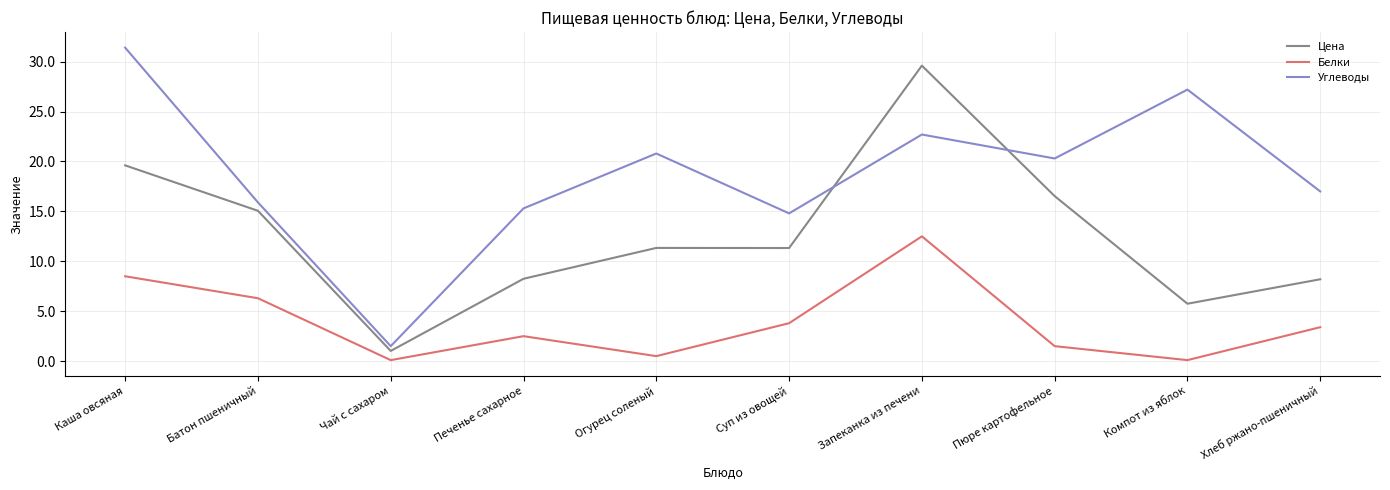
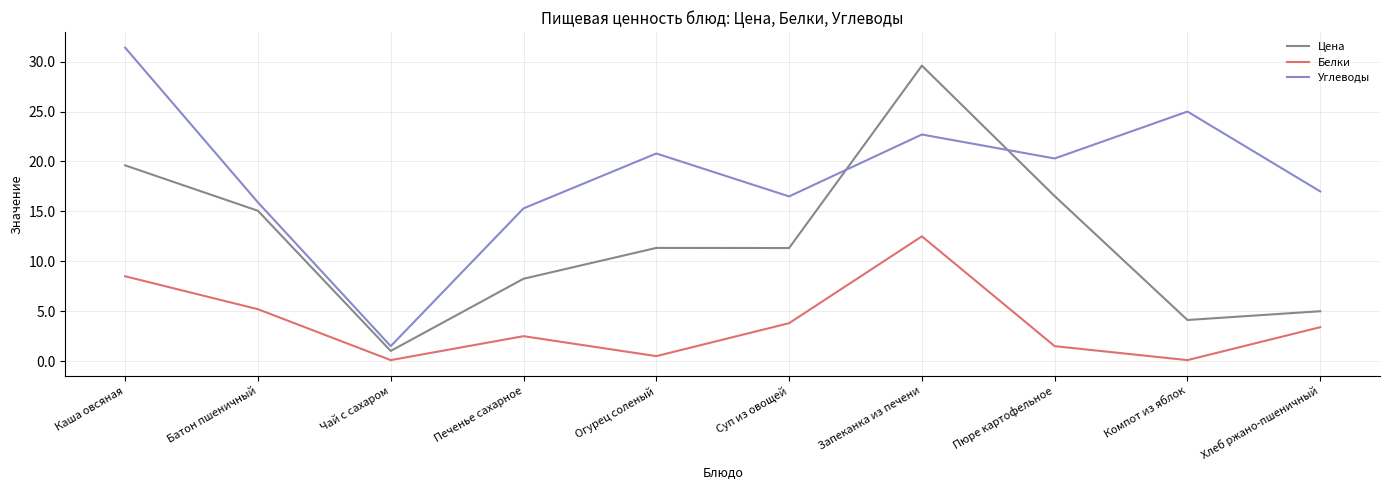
  {
    "Цена": {
      "Каша овсяная": 20,
      "Батон пшеничный": 15,
      "Чай с сахаром": 1,
      "Печенье сахарное": 8,
      "Огурец соленый": 11,
      "Суп из овощей": 11,
      "Запеканка из печени": 30,
      "Пюре картофельное": 17,
-     "Компот из яблок": 6,
-     "Хлеб ржано-пшеничный": 8
+     "Компот из яблок": 4,
+     "Хлеб ржано-пшеничный": 5
    },
    "Белки": {
      "Каша овсяная": 9,
-     "Батон пшеничный": 6,
+     "Батон пшеничный": 5,
      "Чай с сахаром": 0,
      "Печенье сахарное": 3,
      "Огурец соленый": 1,
      "Суп из овощей": 4,
      "Запеканка из печени": 13,
      "Пюре картофельное": 2,
      "Компот из яблок": 0,
      "Хлеб ржано-пшеничный": 3
    },
    "Углеводы": {
      "Каша овсяная": 31,
      "Батон пшеничный": 16,
      "Чай с сахаром": 2,
      "Печенье сахарное": 15,
      "Огурец соленый": 21,
-     "Суп из овощей": 15,
+     "Суп из овощей": 17,
      "Запеканка из печени": 23,
      "Пюре картофельное": 20,
-     "Компот из яблок": 27,
+     "Компот из яблок": 25,
      "Хлеб ржано-пшеничный": 17
    }
  }
